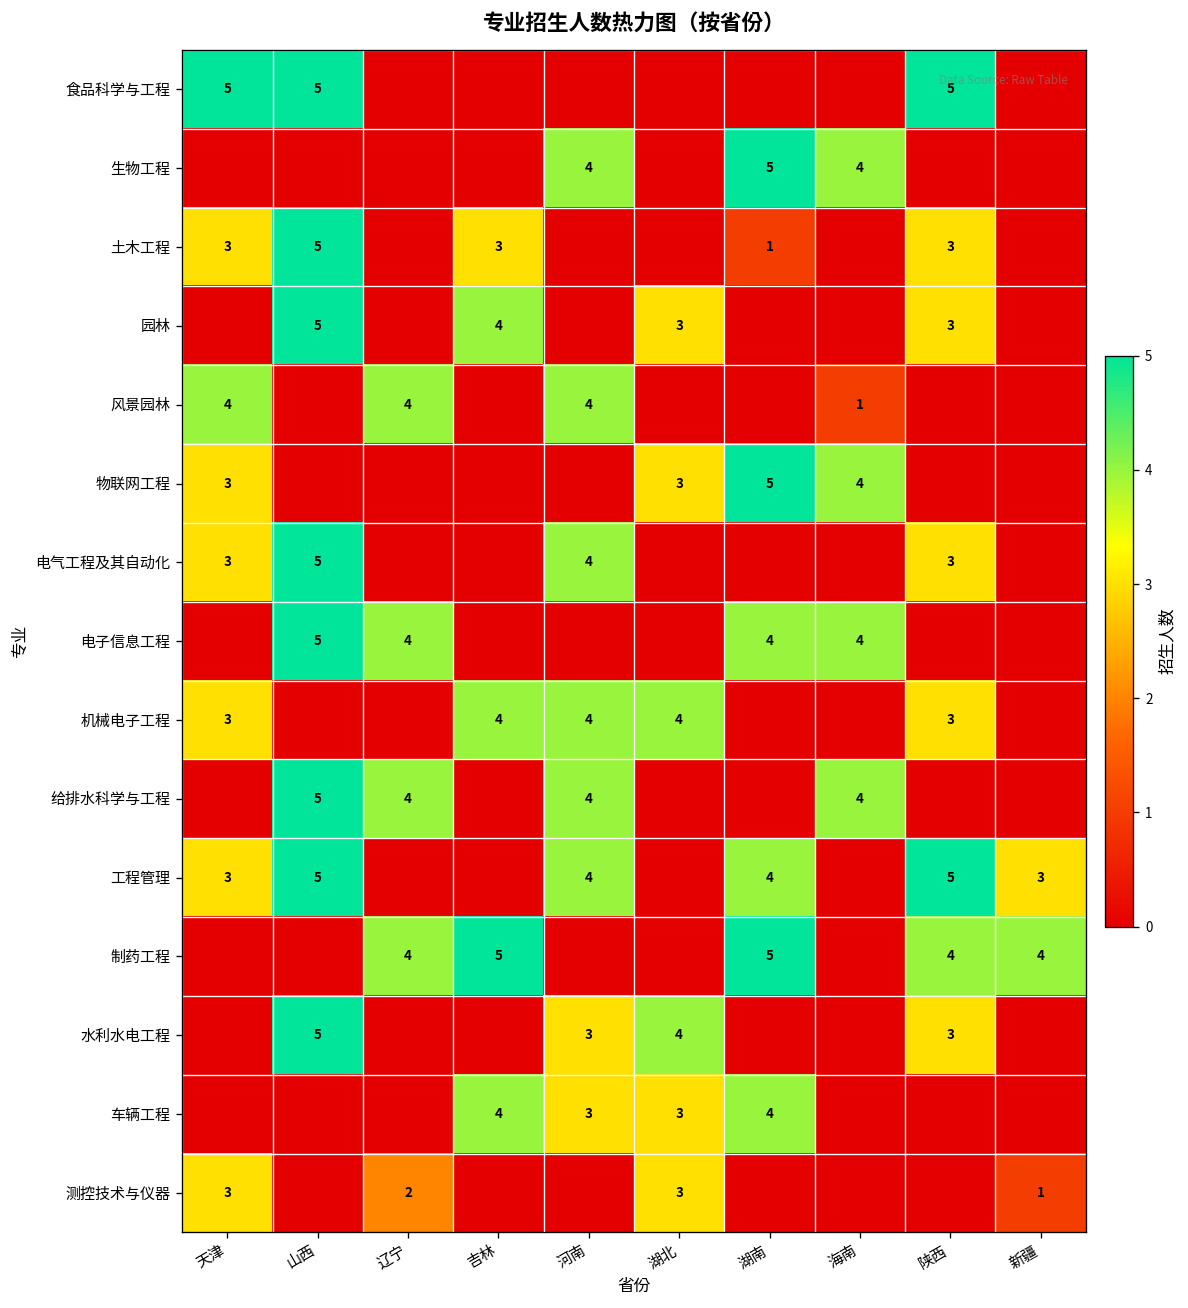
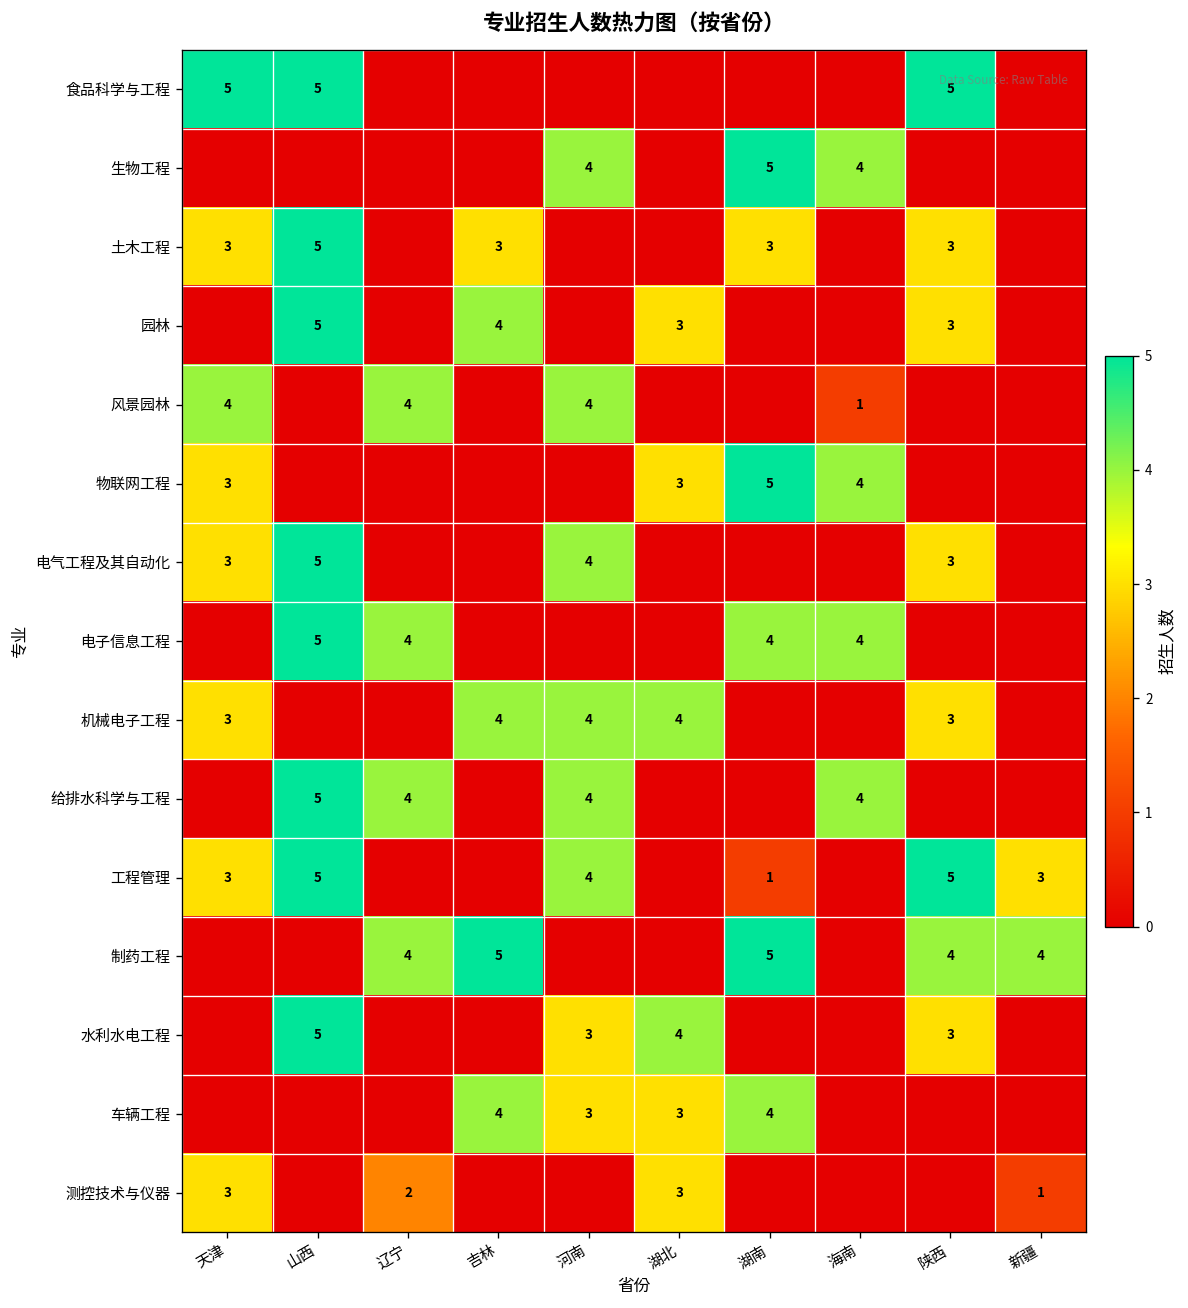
  {
    "食品科学与工程": {
      "天津": 5,
      "山西": 5
    },
    "生物工程": {
      "河南": 4,
      "湖南": 5,
      "海南": 4
    },
    "土木工程": {
      "天津": 3,
      "山西": 5,
      "吉林": 3,
-     "湖南": 1,
+     "湖南": 3,
      "陕西": 3
    },
    "园林": {
      "山西": 5,
      "吉林": 4,
      "湖北": 3,
      "陕西": 3
    },
    "风景园林": {
      "天津": 4,
      "辽宁": 4,
      "河南": 4,
      "海南": 1
    },
    "物联网工程": {
      "天津": 3,
      "湖北": 3,
      "湖南": 5,
      "海南": 4
    },
    "电气工程及其自动化": {
      "天津": 3,
      "山西": 5,
      "河南": 4,
      "陕西": 3
    },
    "电子信息工程": {
      "山西": 5,
      "辽宁": 4,
      "湖南": 4,
      "海南": 4
    },
    "机械电子工程": {
      "天津": 3,
      "吉林": 4,
      "河南": 4,
      "湖北": 4,
      "陕西": 3
    },
    "给排水科学与工程": {
      "山西": 5,
      "辽宁": 4,
      "河南": 4,
      "海南": 4
    },
    "工程管理": {
      "天津": 3,
      "山西": 5,
      "河南": 4,
-     "湖南": 4,
+     "湖南": 1,
      "陕西": 5,
      "新疆": 3
    },
    "制药工程": {
      "辽宁": 4,
      "吉林": 5,
      "湖南": 5,
      "陕西": 4,
      "新疆": 4
    },
    "水利水电工程": {
      "山西": 5,
      "河南": 3,
      "湖北": 4,
      "陕西": 3
    },
    "车辆工程": {
      "吉林": 4,
      "河南": 3,
      "湖北": 3,
      "湖南": 4
    },
    "测控技术与仪器": {
      "天津": 3,
      "辽宁": 2,
      "湖北": 3,
      "新疆": 1
    }
  }
